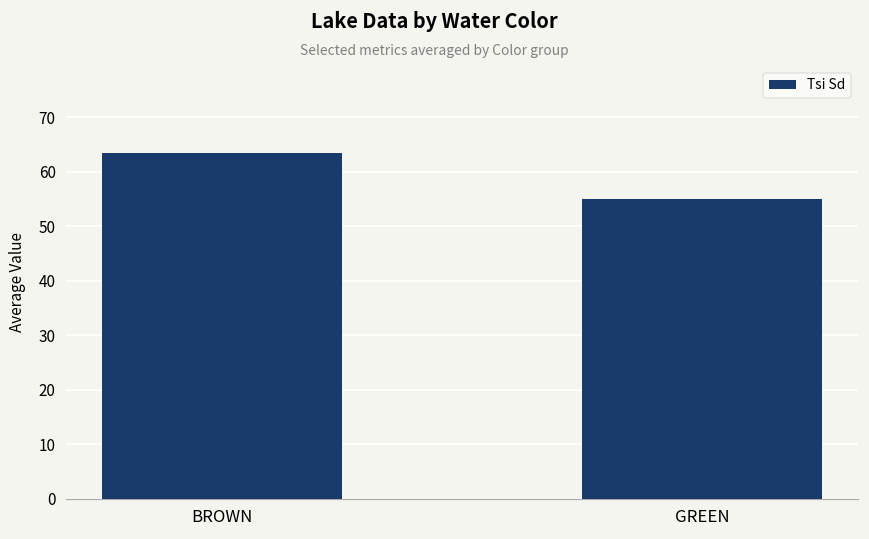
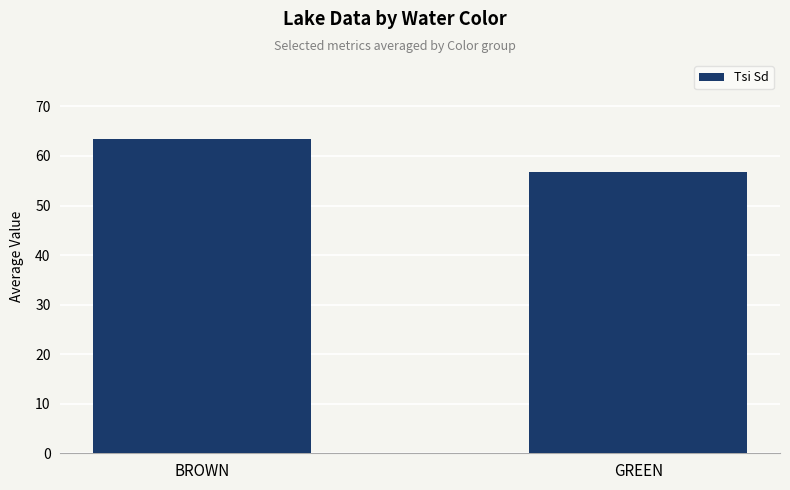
  {
    "BROWN": 64,
-   "GREEN": 55
+   "GREEN": 57
  }
